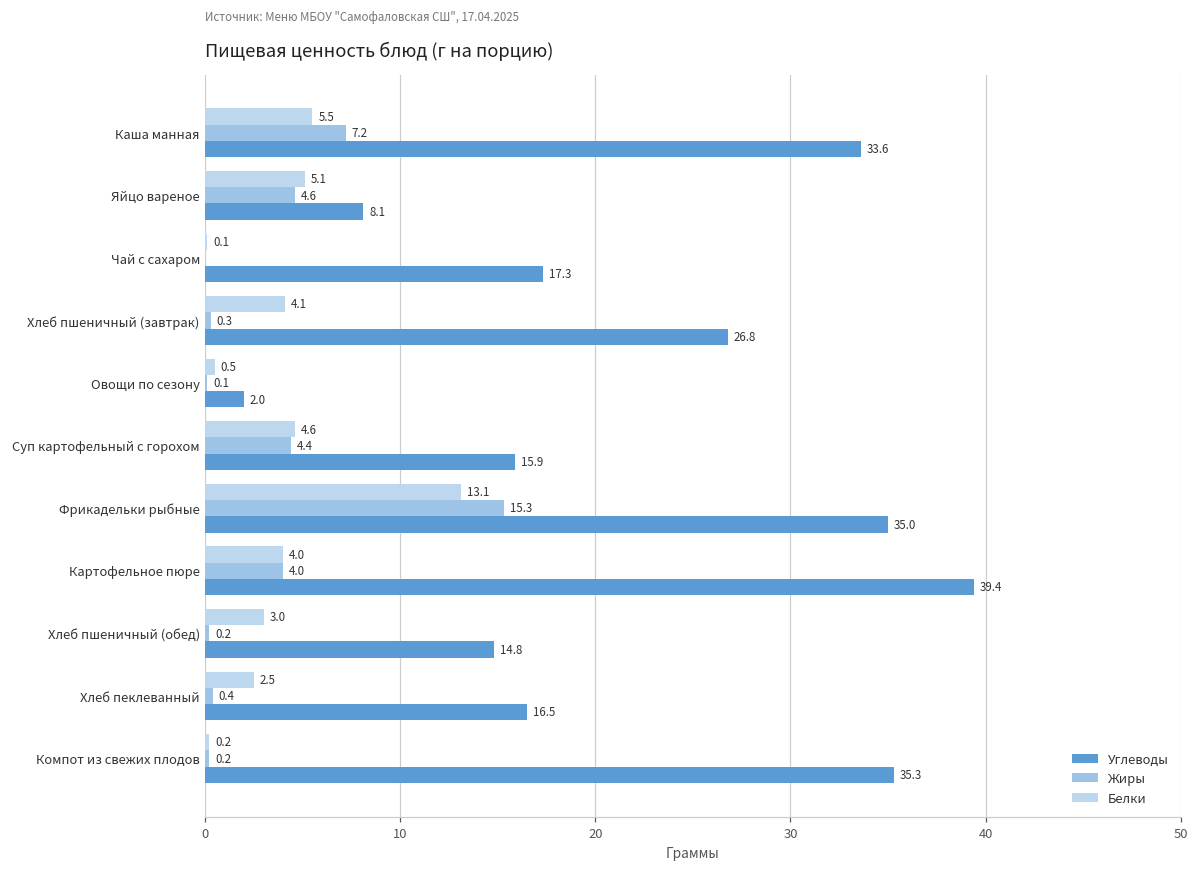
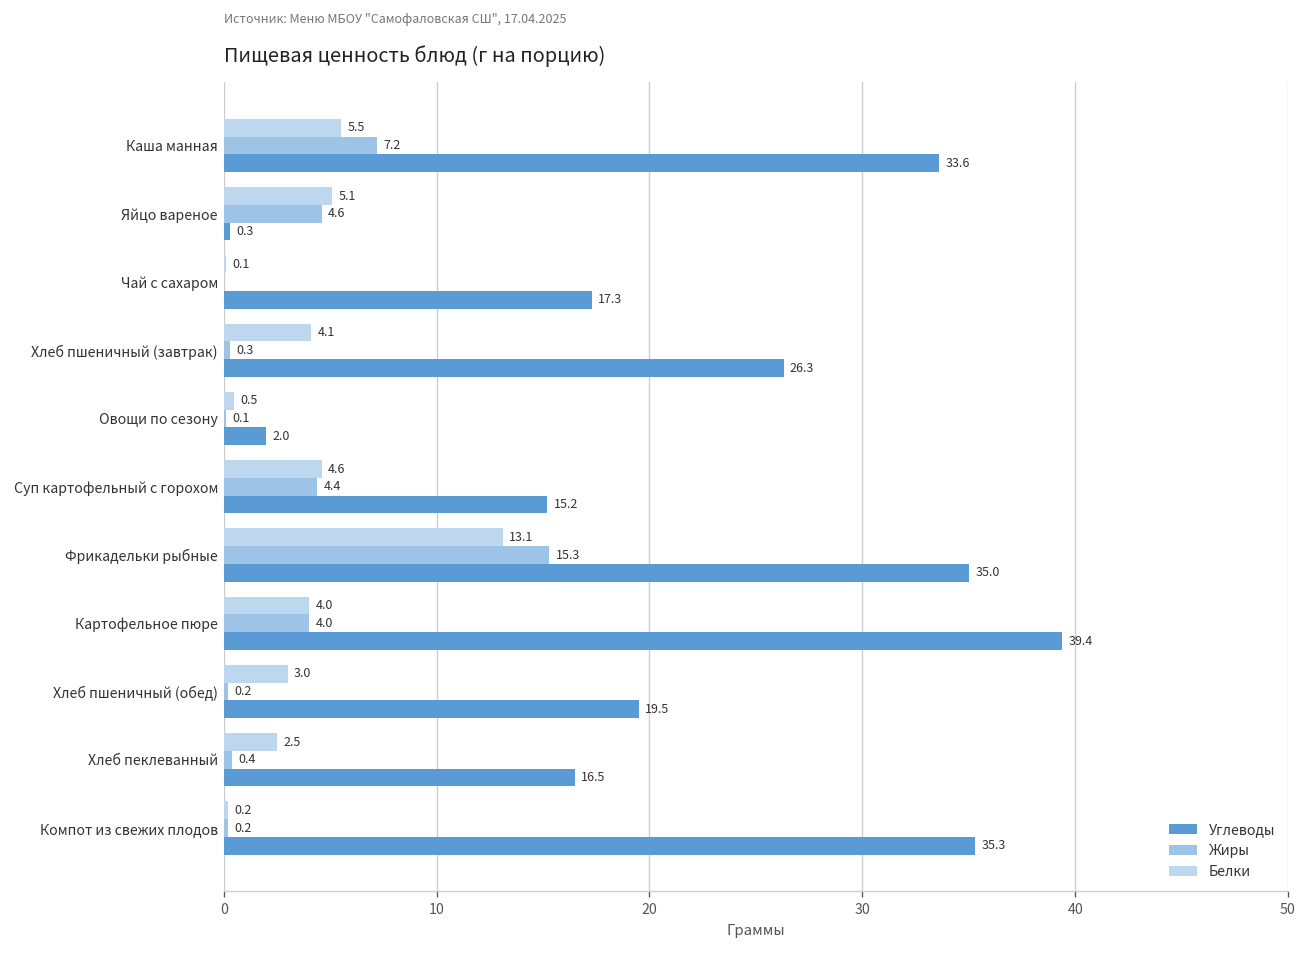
  {
    "Углеводы": {
      "Каша манная": 33.6,
-     "Яйцо вареное": 8.1,
+     "Яйцо вареное": 0.3,
      "Чай с сахаром": 17.3,
-     "Хлеб пшеничный (завтрак)": 26.8,
+     "Хлеб пшеничный (завтрак)": 26.3,
      "Овощи по сезону": 2.0,
-     "Суп картофельный с горохом": 15.9,
+     "Суп картофельный с горохом": 15.2,
      "Фрикадельки рыбные": 35.0,
      "Картофельное пюре": 39.4,
-     "Хлеб пшеничный (обед)": 14.8,
+     "Хлеб пшеничный (обед)": 19.5,
      "Хлеб пеклеванный": 16.5,
      "Компот из свежих плодов": 35.3
    }
  }
